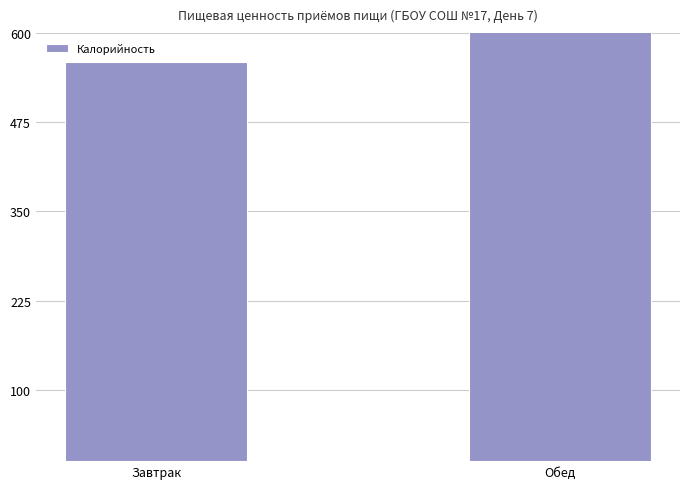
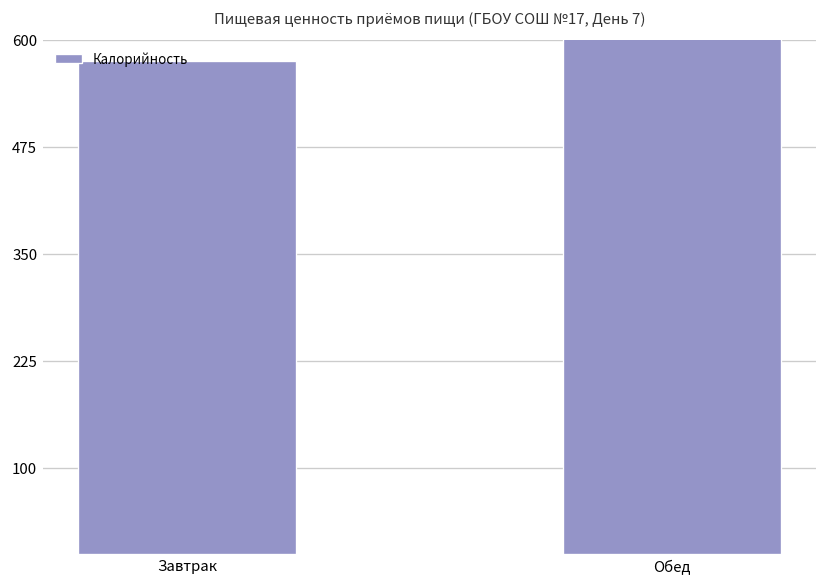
  {
-   "Завтрак": 560
+   "Завтрак": 580
  }
